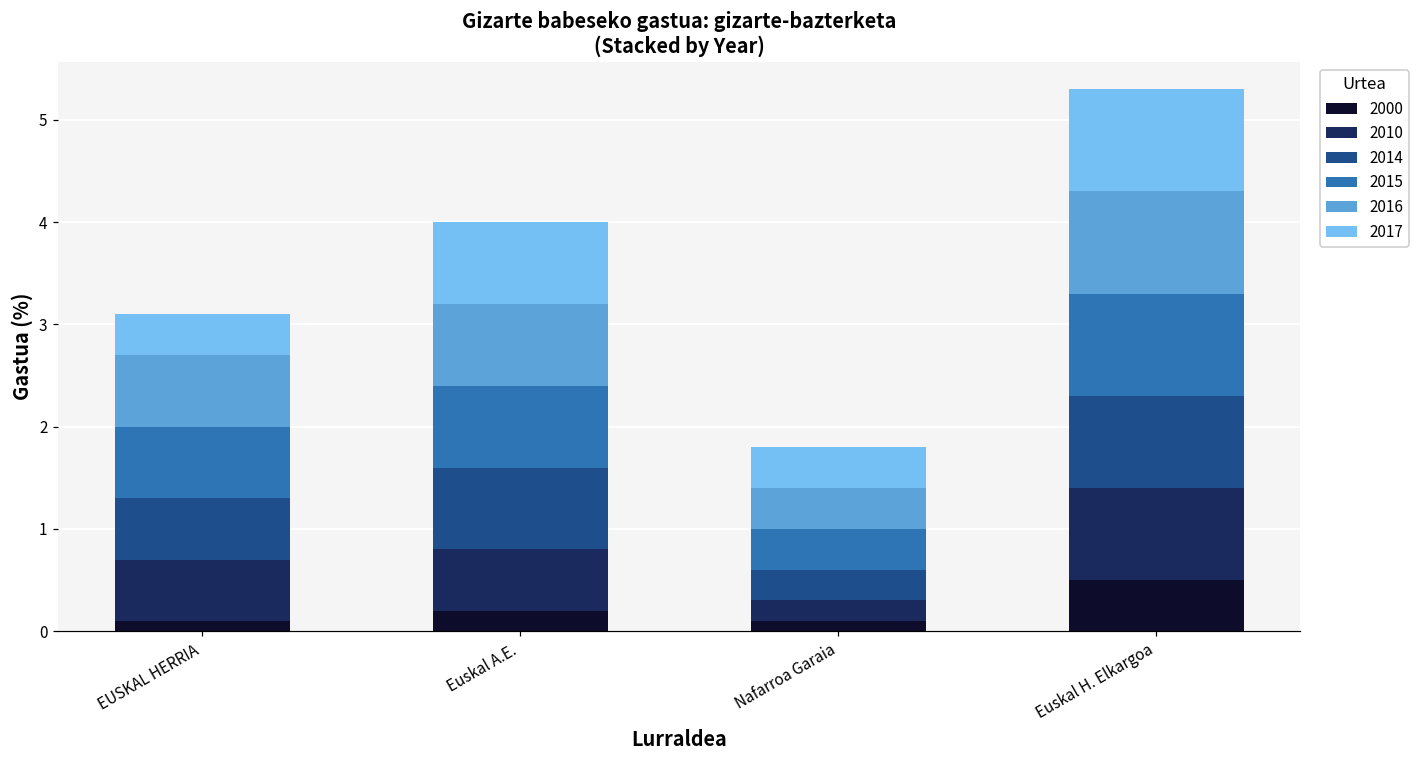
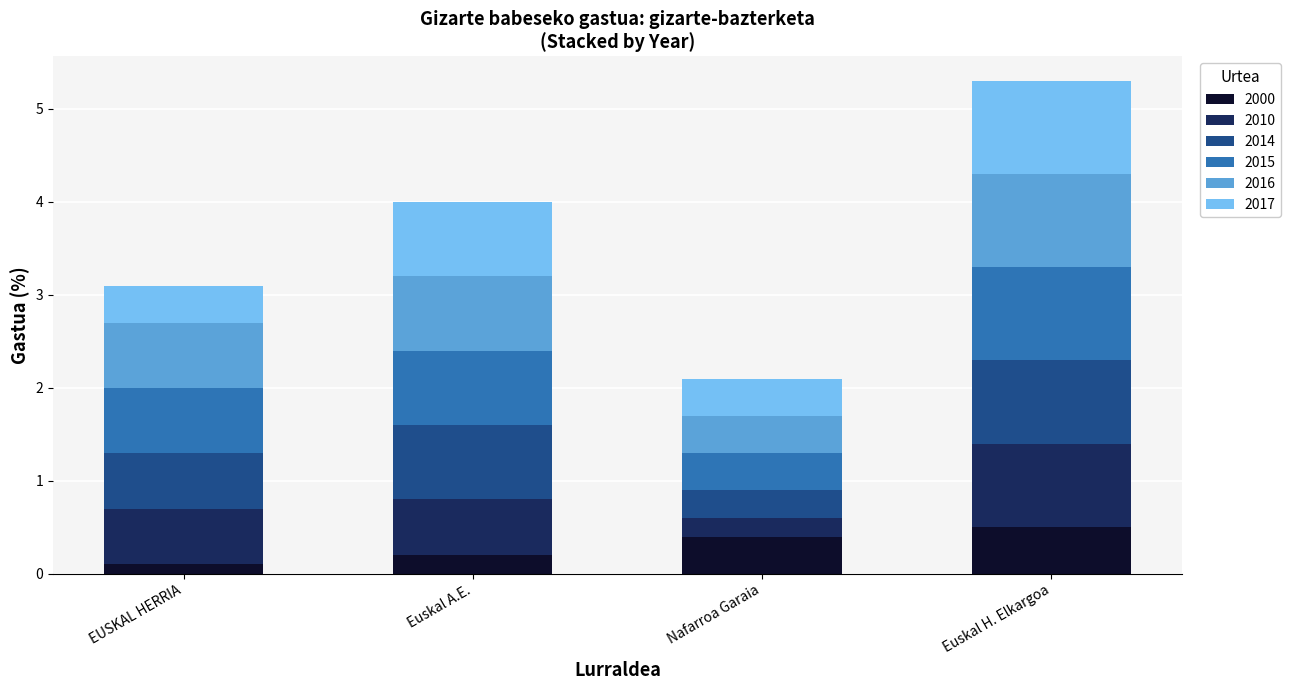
  {
    "2000": {
      "EUSKAL HERRIA": 0.1,
      "Euskal A.E.": 0.2,
-     "Nafarroa Garaia": 0.1,
+     "Nafarroa Garaia": 0.4,
      "Euskal H. Elkargoa": 0.5
    }
  }
